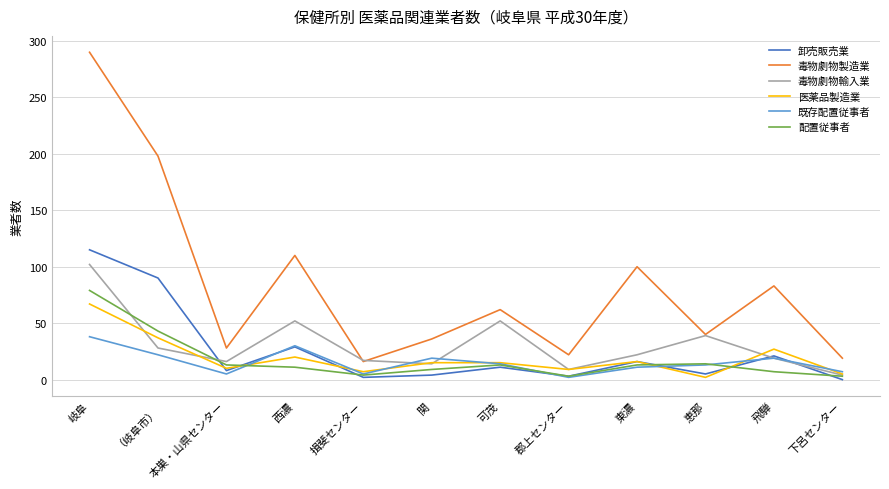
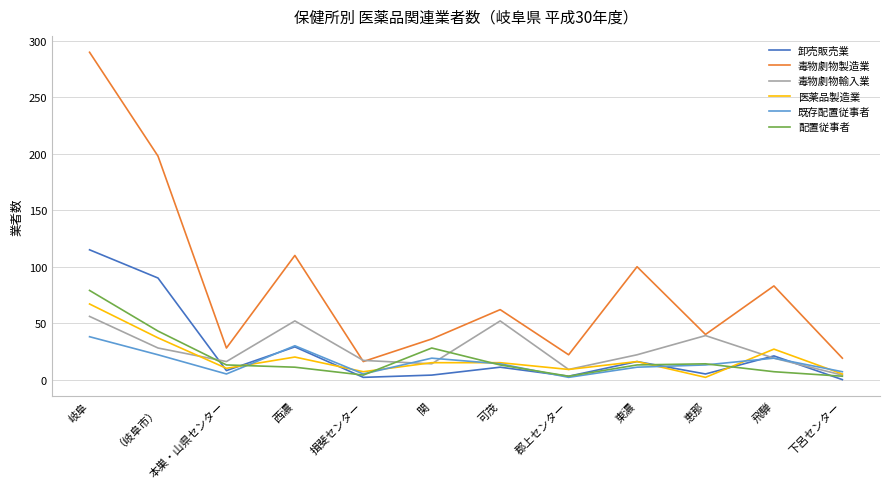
  {
    "毒物劇物製造業": {
      "岐阜": 290,
      "（岐阜市）": 198,
      "本巣・山県センター": 28,
      "西濃": 110,
      "関": 36,
      "可茂": 62,
      "郡上センター": 22,
      "東濃": 100,
      "飛騨": 83,
      "下呂センター": 19
    },
    "毒物劇物輸入業": {
-     "岐阜": 102,
+     "岐阜": 56,
      "（岐阜市）": 28,
      "本巣・山県センター": 16,
      "西濃": 52,
      "可茂": 52,
      "東濃": 22
    },
    "医薬品製造業": {
      "岐阜": 67,
      "（岐阜市）": 37,
      "西濃": 20,
      "恵那": 2,
      "飛騨": 27
    },
    "配置従事者": {
      "岐阜": 79,
      "（岐阜市）": 43,
      "本巣・山県センター": 13,
      "西濃": 11,
-     "関": 9,
+     "関": 28,
      "飛騨": 7
    }
  }
